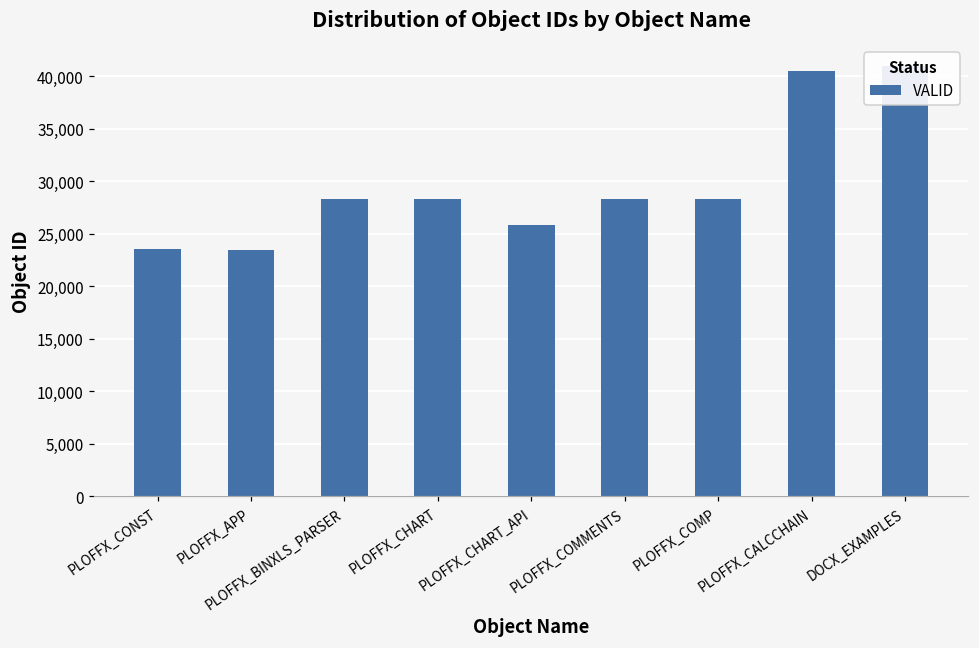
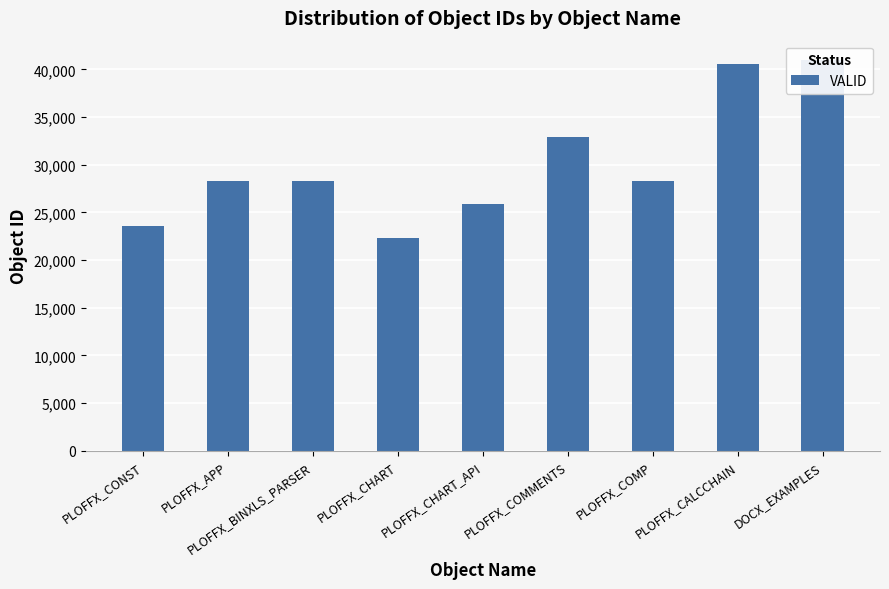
  {
    "PLOFFX_CONST": "24,000",
-   "PLOFFX_APP": "23,000",
+   "PLOFFX_APP": "28,000",
    "PLOFFX_BINXLS_PARSER": "28,000",
-   "PLOFFX_CHART": "28,000",
+   "PLOFFX_CHART": "22,000",
    "PLOFFX_CHART_API": "26,000",
-   "PLOFFX_COMMENTS": "28,000",
+   "PLOFFX_COMMENTS": "33,000",
    "PLOFFX_COMP": "28,000",
    "PLOFFX_CALCCHAIN": "41,000"
  }
